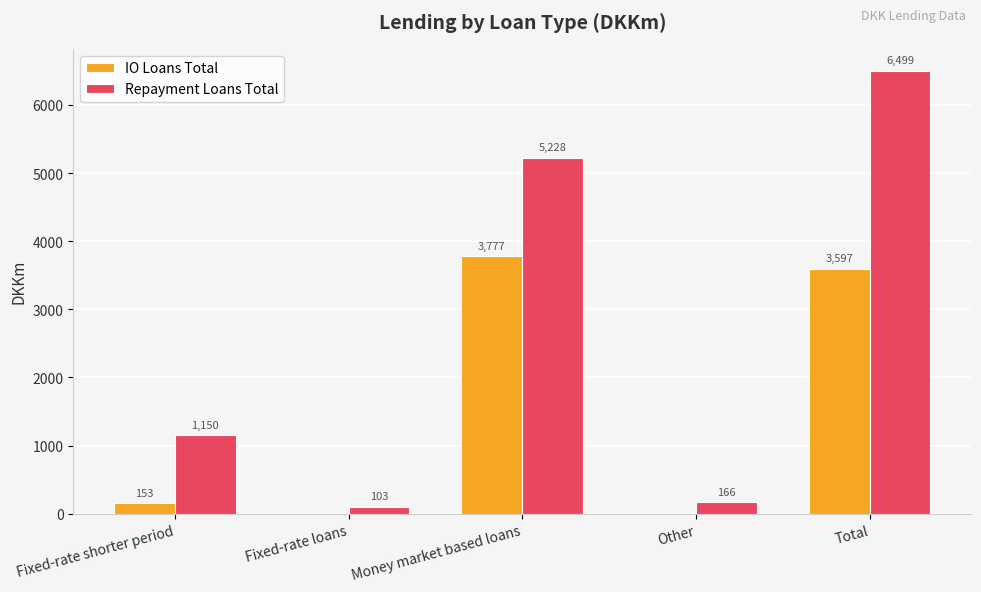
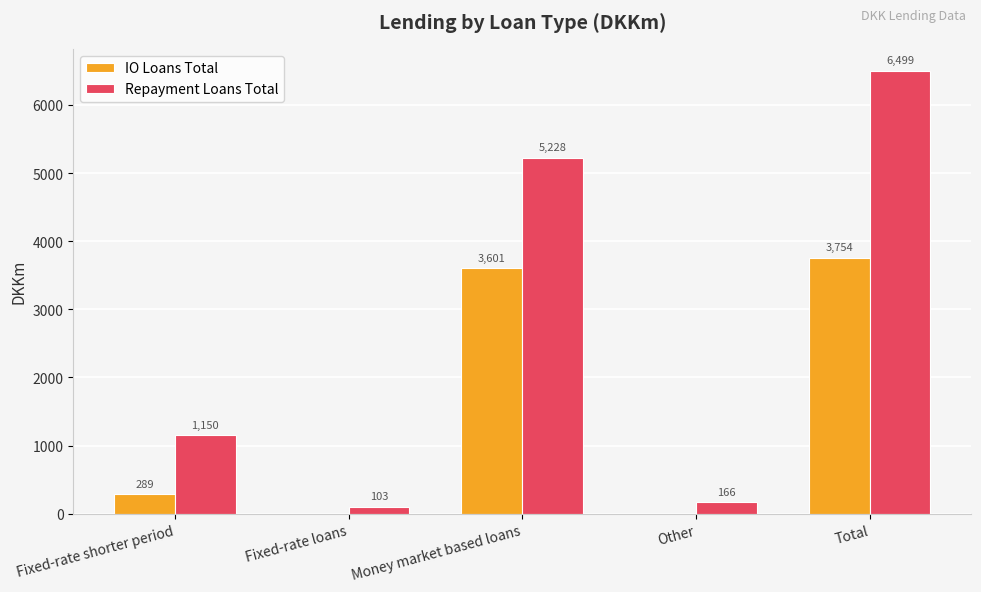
  {
    "IO Loans Total": {
-     "Fixed-rate shorter period": "153",
-     "Money market based loans": "3,777",
-     "Total": "3,597"
+     "Fixed-rate shorter period": "289",
+     "Money market based loans": "3,601",
+     "Total": "3,754"
    },
    "Repayment Loans Total": {
      "Fixed-rate shorter period": "1,150",
      "Fixed-rate loans": "103",
      "Money market based loans": "5,228",
      "Other": "166",
      "Total": "6,499"
    }
  }
